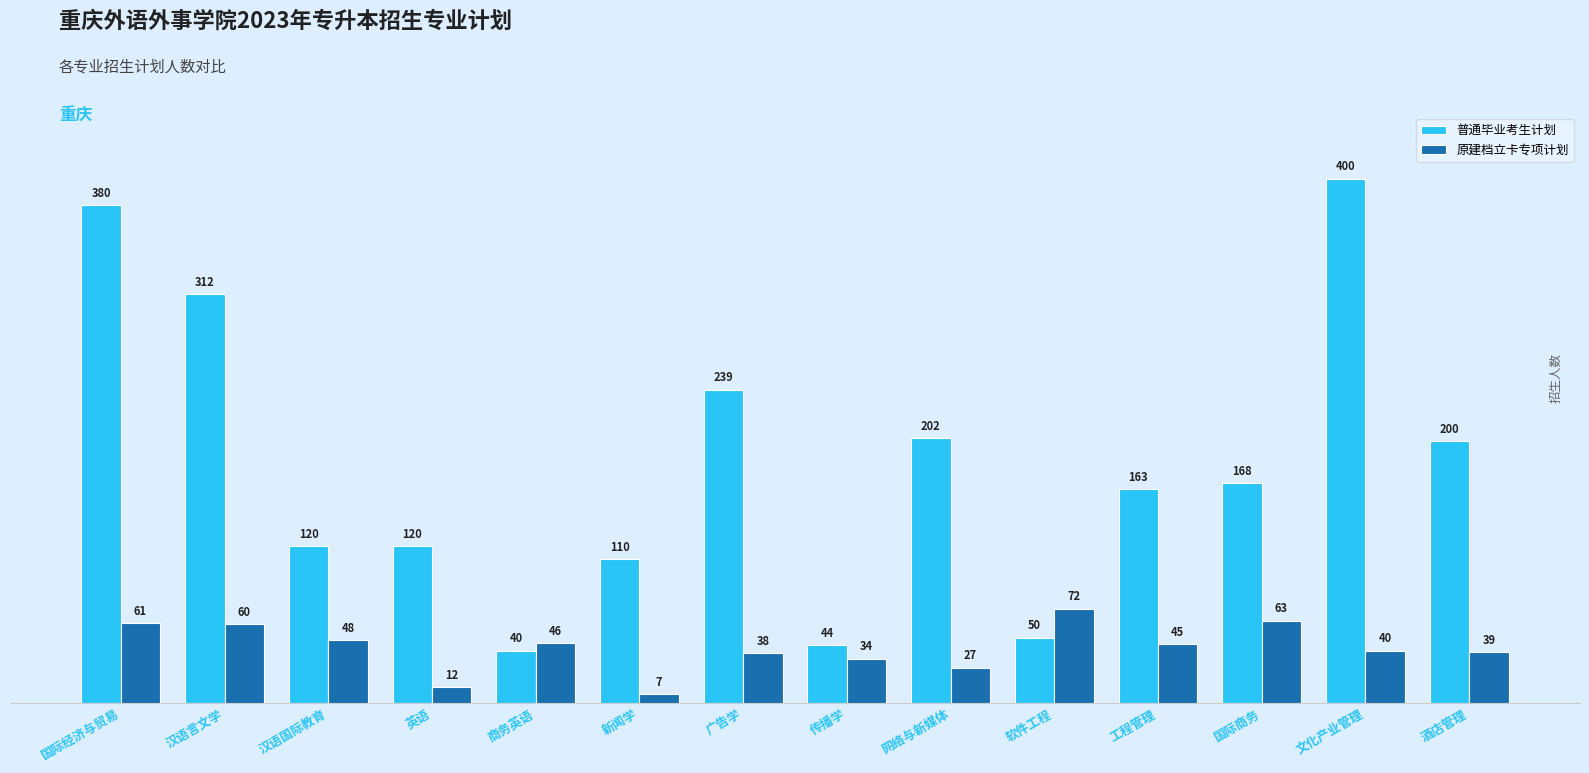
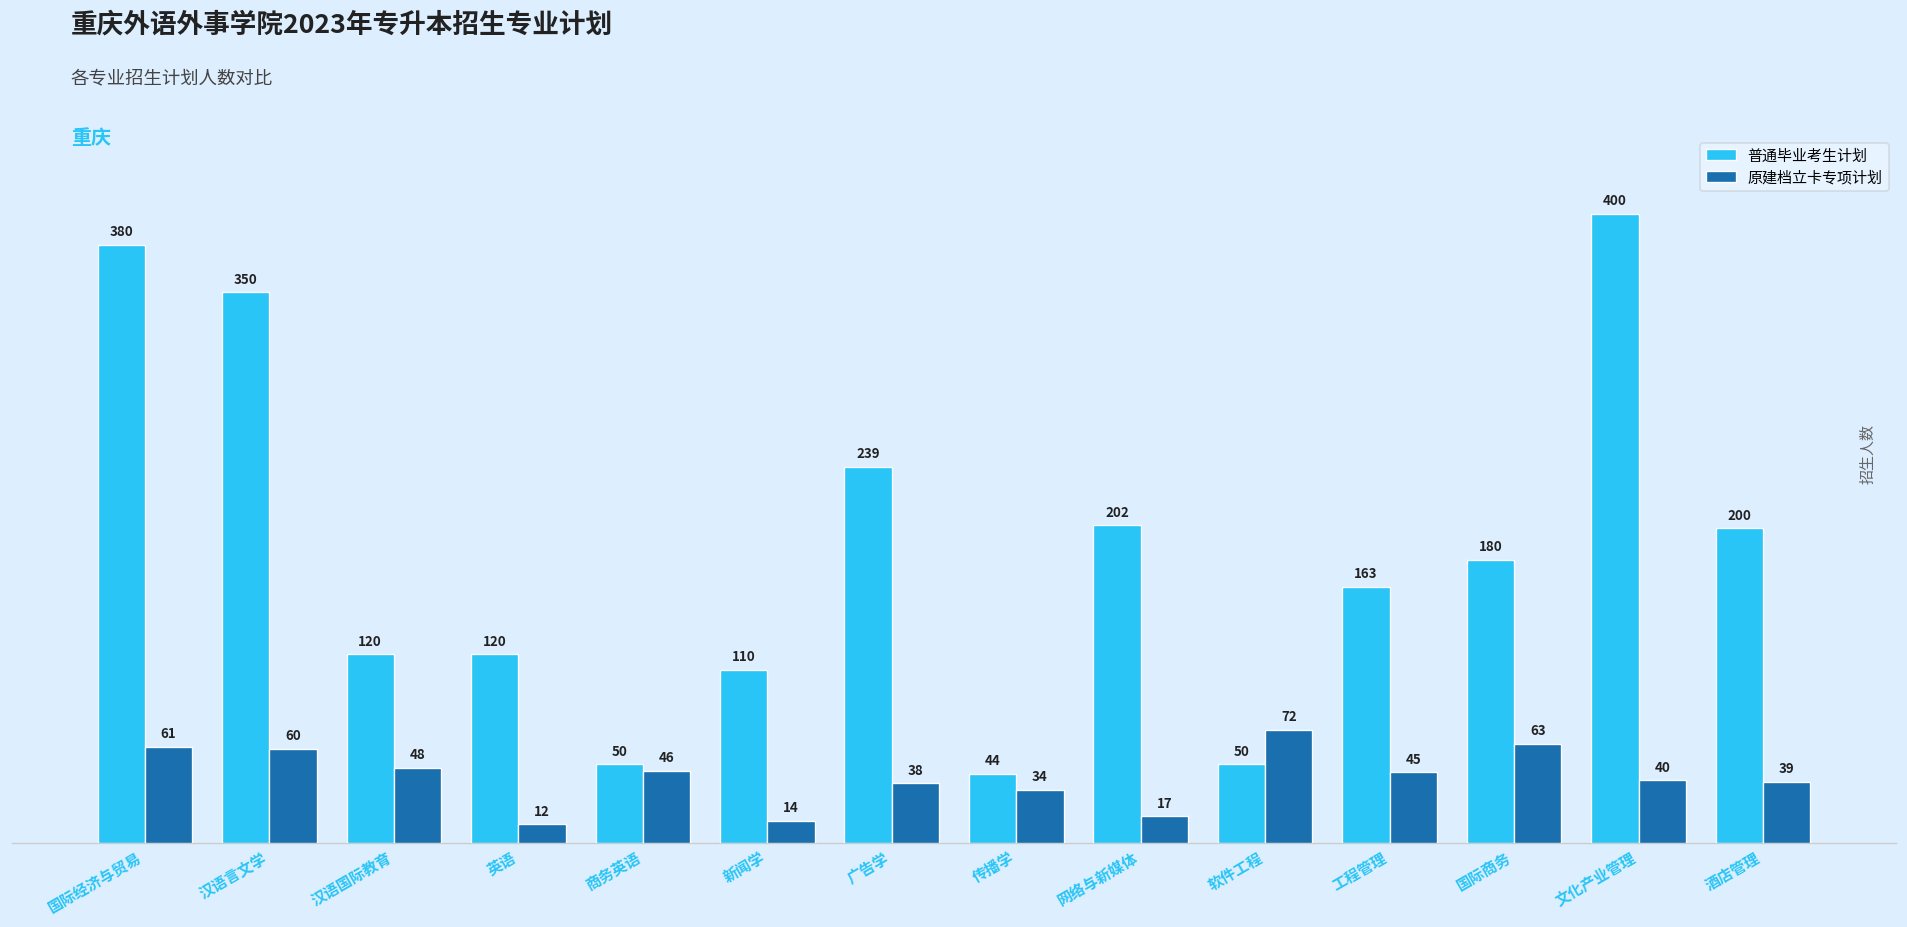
  {
    "普通毕业考生计划": {
      "国际经济与贸易": 380,
-     "汉语言文学": 312,
+     "汉语言文学": 350,
      "汉语国际教育": 120,
      "英语": 120,
-     "商务英语": 40,
+     "商务英语": 50,
      "新闻学": 110,
      "广告学": 239,
      "传播学": 44,
      "网络与新媒体": 202,
      "软件工程": 50,
      "工程管理": 163,
-     "国际商务": 168,
+     "国际商务": 180,
      "文化产业管理": 400,
      "酒店管理": 200
    },
    "原建档立卡专项计划": {
      "国际经济与贸易": 61,
      "汉语言文学": 60,
      "汉语国际教育": 48,
      "英语": 12,
      "商务英语": 46,
-     "新闻学": 7,
+     "新闻学": 14,
      "广告学": 38,
      "传播学": 34,
-     "网络与新媒体": 27,
+     "网络与新媒体": 17,
      "软件工程": 72,
      "工程管理": 45,
      "国际商务": 63,
      "文化产业管理": 40,
      "酒店管理": 39
    }
  }
